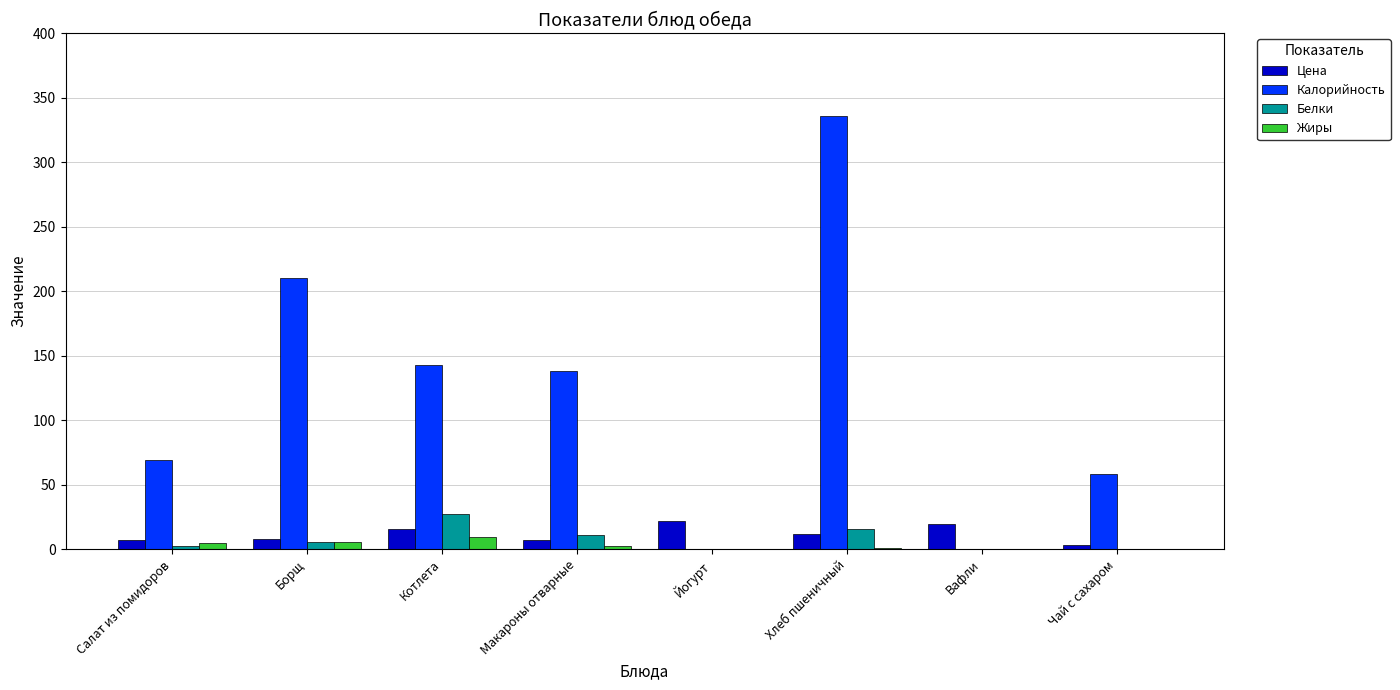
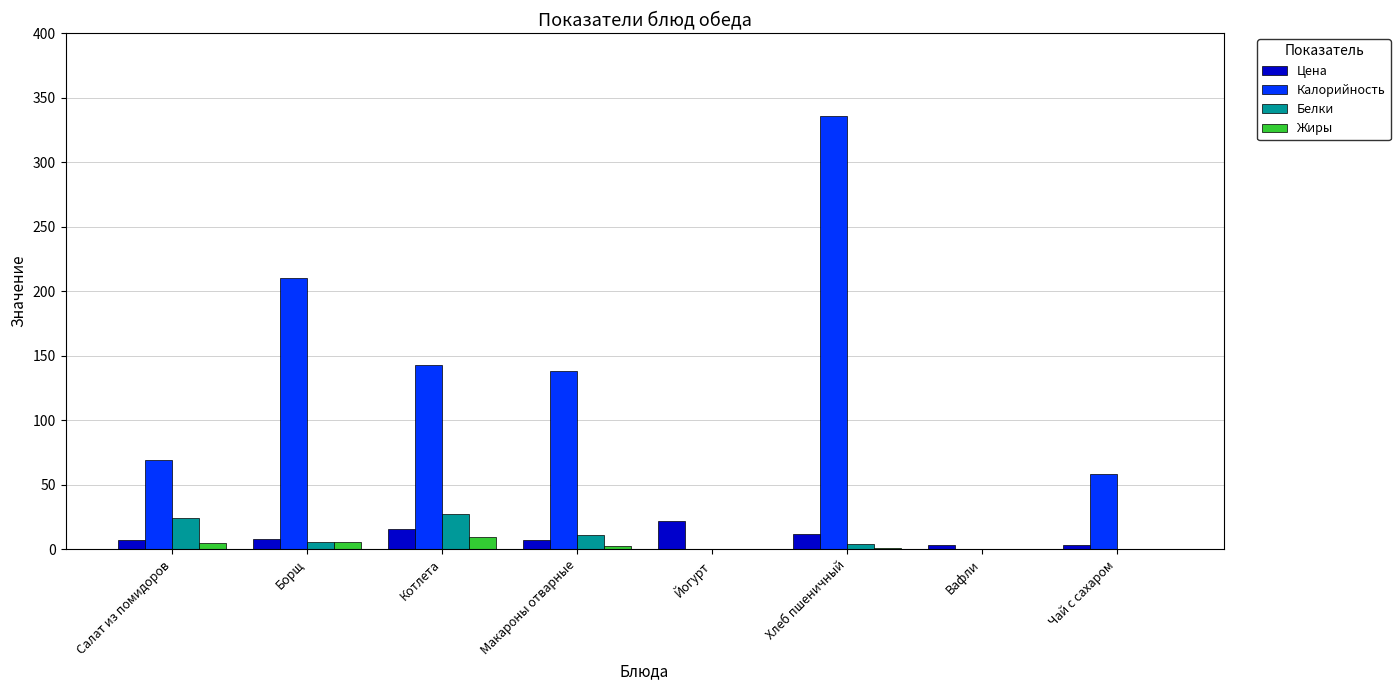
  {
    "Цена": {
      "Салат из помидоров": 7,
      "Борщ": 8,
      "Котлета": 15,
      "Макароны отварные": 7,
      "Йогурт": 22,
      "Хлеб пшеничный": 12,
-     "Вафли": 20,
+     "Вафли": 4,
      "Чай с сахаром": 3
    },
    "Калорийность": {
      "Салат из помидоров": 69,
      "Борщ": 210,
      "Котлета": 143,
      "Макароны отварные": 138,
      "Йогурт": 0,
      "Хлеб пшеничный": 336,
      "Вафли": 0,
      "Чай с сахаром": 58
    },
    "Белки": {
-     "Салат из помидоров": 3,
+     "Салат из помидоров": 24,
      "Борщ": 6,
      "Котлета": 27,
      "Макароны отварные": 11,
      "Йогурт": 0,
-     "Хлеб пшеничный": 16,
+     "Хлеб пшеничный": 4,
      "Вафли": 0
    },
    "Жиры": {
      "Салат из помидоров": 5,
      "Борщ": 6,
      "Котлета": 9,
      "Макароны отварные": 3,
      "Йогурт": 0,
      "Вафли": 0,
      "Чай с сахаром": 0
    }
  }
